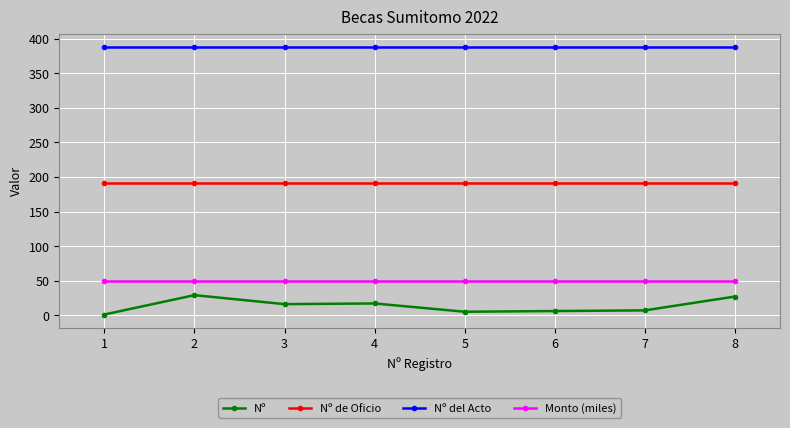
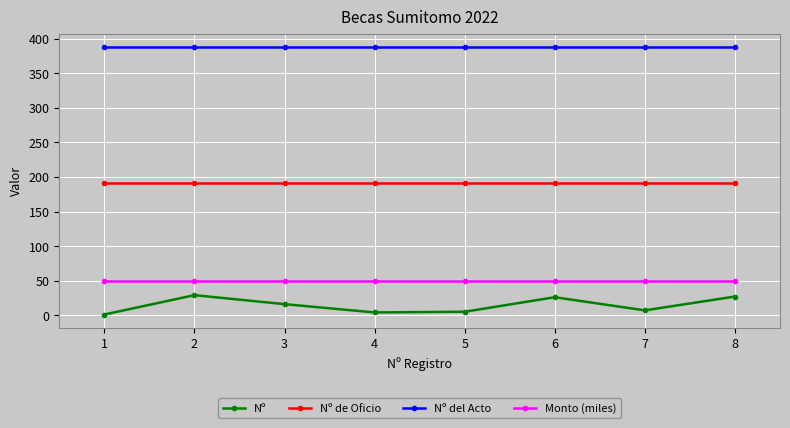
  {
    "Nº": {
      "1": 0,
      "2": 30,
      "3": 20,
-     "4": 20,
+     "4": 0,
      "5": 10,
-     "6": 10,
+     "6": 30,
      "7": 10,
      "8": 30
    },
    "Nº de Oficio": {
      "1": 190,
      "2": 190,
      "3": 190,
      "4": 190,
      "5": 190,
      "6": 190,
      "7": 190,
      "8": 190
    },
    "Nº del Acto": {
      "1": 390,
      "2": 390,
      "3": 390,
      "4": 390,
      "5": 390,
      "6": 390,
      "7": 390,
      "8": 390
    },
    "Monto (miles)": {
      "1": 50,
      "2": 50,
      "3": 50,
      "4": 50,
      "5": 50,
      "6": 50,
      "7": 50,
      "8": 50
    }
  }
